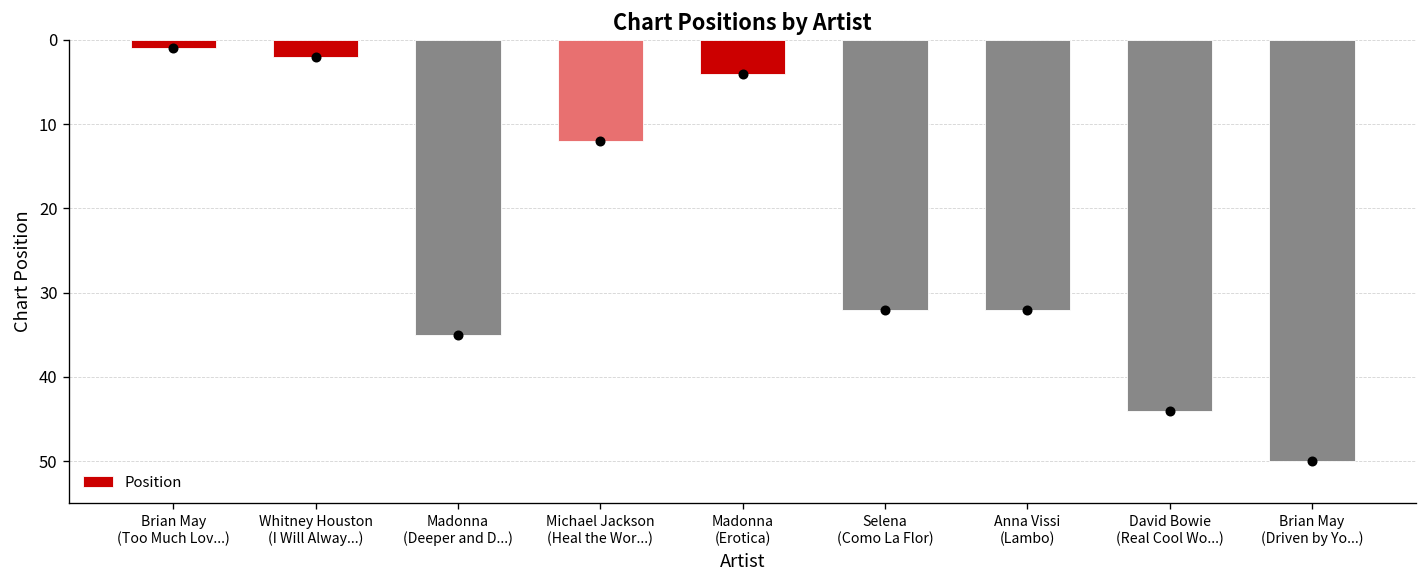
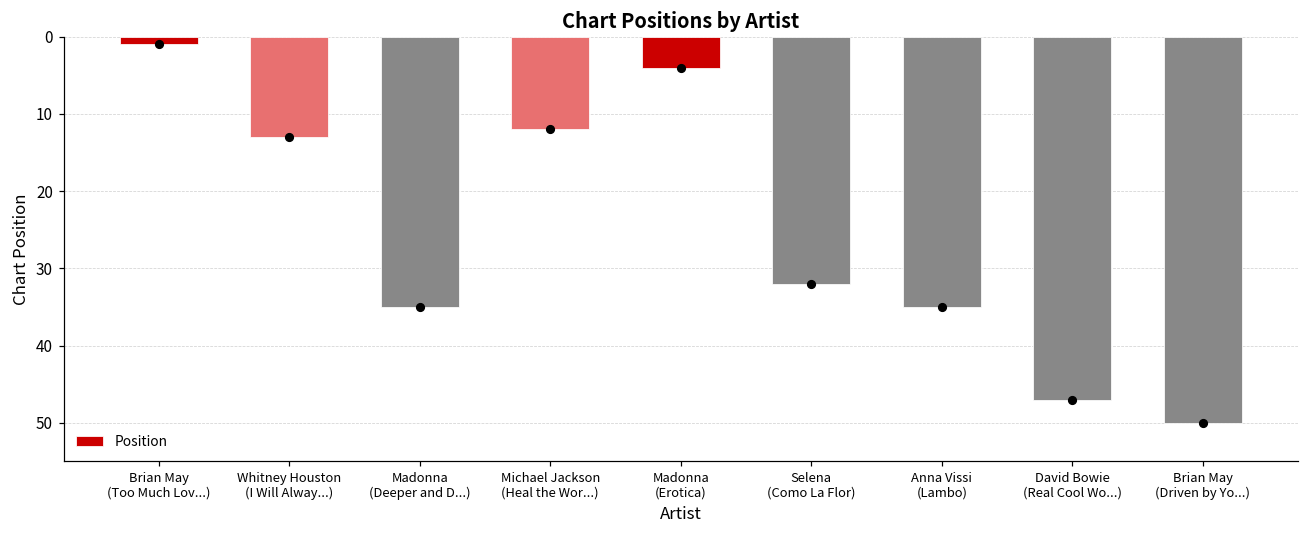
  {
    "Brian May (Too Much Lov...)": 1,
-   "Whitney Houston (I Will Alway...)": 2,
+   "Whitney Houston (I Will Alway...)": 13,
    "Madonna (Deeper and D...)": 35,
    "Michael Jackson (Heal the Wor...)": 12,
    "Madonna (Erotica)": 4,
    "Selena (Como La Flor)": 32,
-   "Anna Vissi (Lambo)": 32,
-   "David Bowie (Real Cool Wo...)": 44,
+   "Anna Vissi (Lambo)": 35,
+   "David Bowie (Real Cool Wo...)": 47,
    "Brian May (Driven by Yo...)": 50
  }
